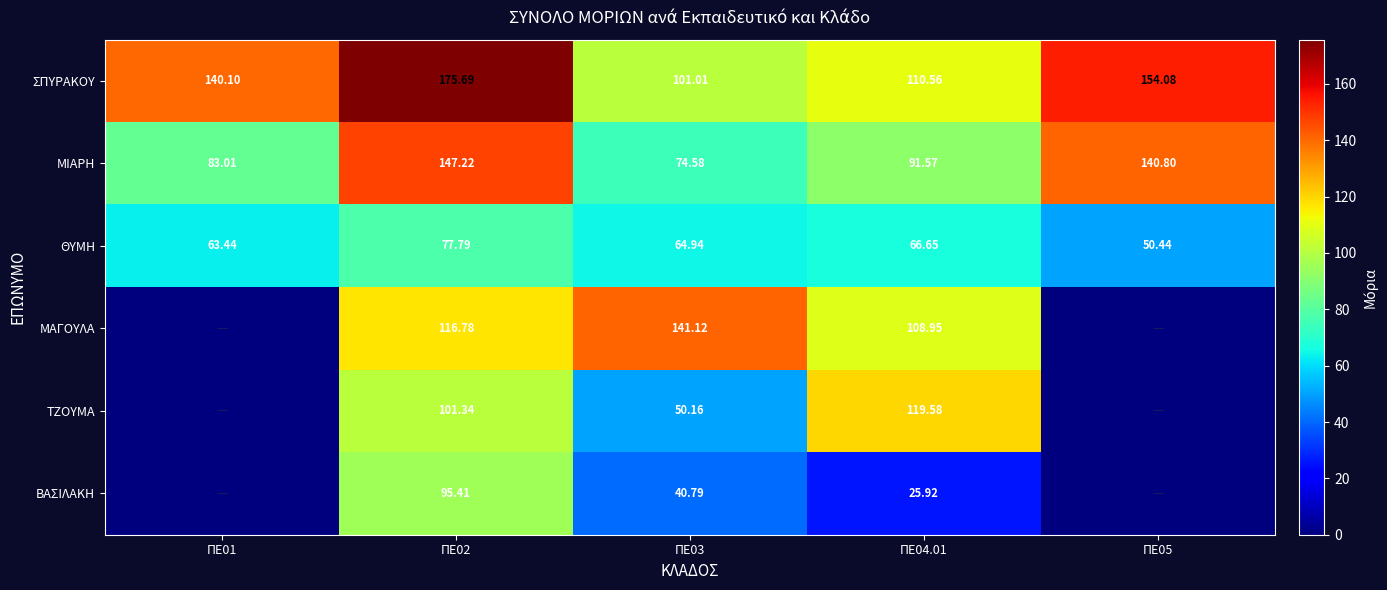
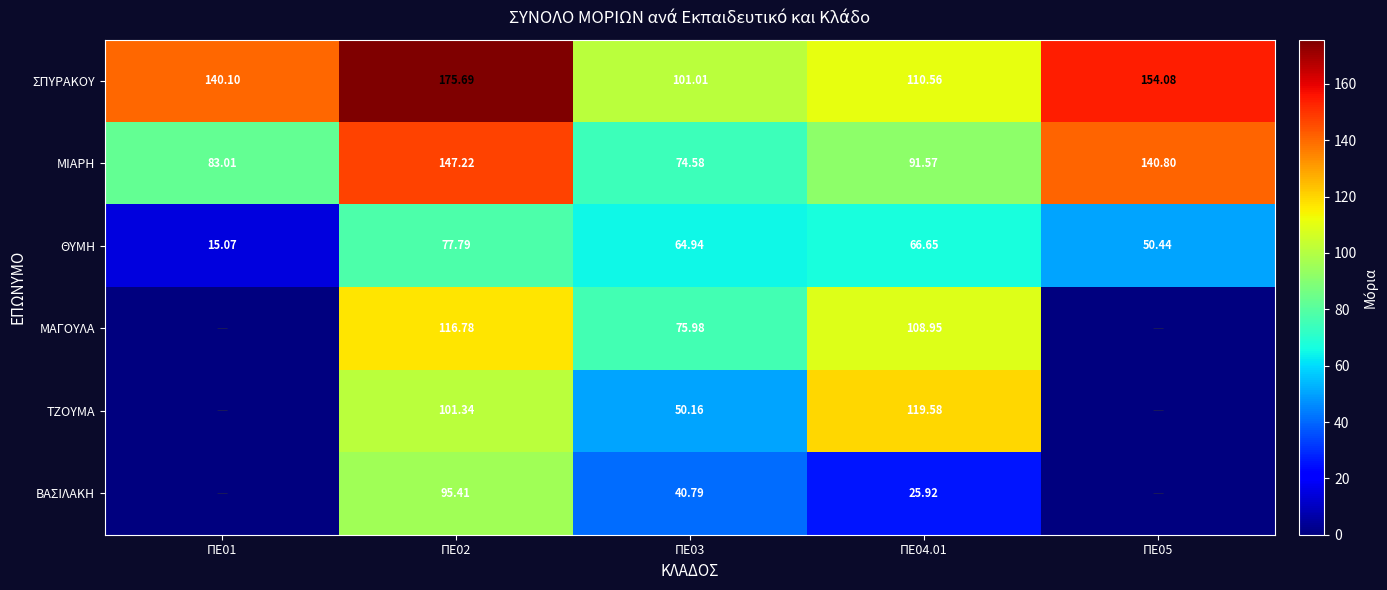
  {
    "ΣΠΥΡΑΚΟΥ": {
      "ΠΕ01": 140.10,
      "ΠΕ02": 175.69,
      "ΠΕ03": 101.01,
      "ΠΕ04.01": 110.56,
      "ΠΕ05": 154.08
    },
    "ΜΙΑΡΗ": {
      "ΠΕ01": 83.01,
      "ΠΕ02": 147.22,
      "ΠΕ03": 74.58,
      "ΠΕ04.01": 91.57,
      "ΠΕ05": 140.80
    },
    "ΘΥΜΗ": {
-     "ΠΕ01": 63.44,
+     "ΠΕ01": 15.07,
      "ΠΕ02": 77.79,
      "ΠΕ03": 64.94,
      "ΠΕ04.01": 66.65,
      "ΠΕ05": 50.44
    },
    "ΜΑΓΟΥΛΑ": {
      "ΠΕ02": 116.78,
-     "ΠΕ03": 141.12,
+     "ΠΕ03": 75.98,
      "ΠΕ04.01": 108.95
    },
    "ΤΖΟΥΜΑ": {
      "ΠΕ02": 101.34,
      "ΠΕ03": 50.16,
      "ΠΕ04.01": 119.58
    },
    "ΒΑΣΙΛΑΚΗ": {
      "ΠΕ02": 95.41,
      "ΠΕ03": 40.79,
      "ΠΕ04.01": 25.92
    }
  }
